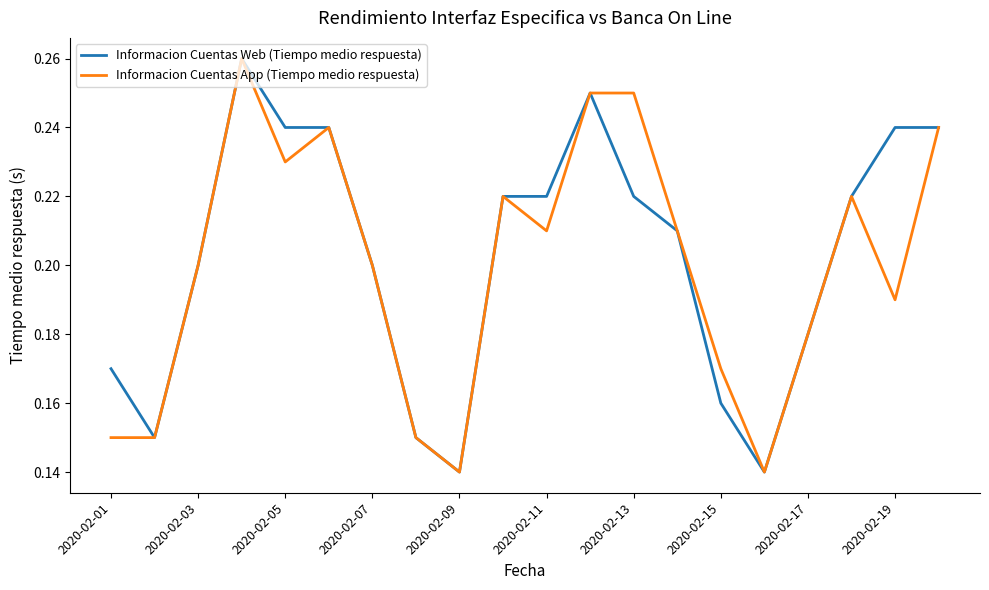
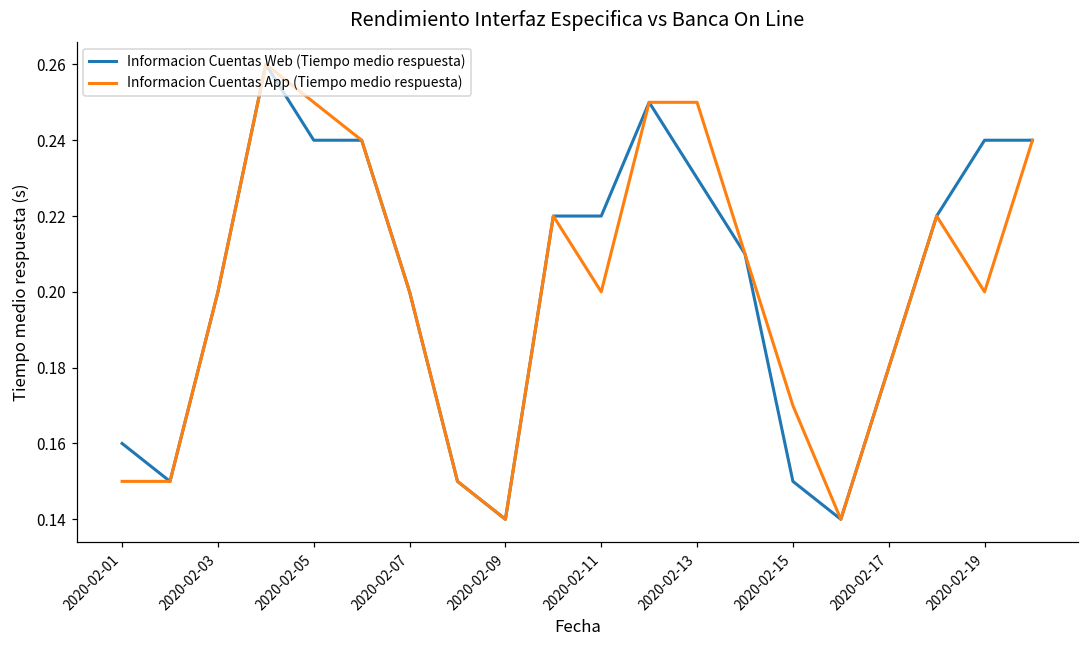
  {
    "Informacion Cuentas Web (Tiempo medio respuesta)": {
-     "2020-02-01": 0.17,
+     "2020-02-01": 0.16,
      "2020-02-05": 0.24,
      "2020-02-11": 0.22,
-     "2020-02-13": 0.22,
-     "2020-02-15": 0.16,
+     "2020-02-13": 0.23,
+     "2020-02-15": 0.15,
      "2020-02-19": 0.24
    },
    "Informacion Cuentas App (Tiempo medio respuesta)": {
      "2020-02-01": 0.15,
-     "2020-02-05": 0.23,
-     "2020-02-11": 0.21,
+     "2020-02-05": 0.25,
+     "2020-02-11": 0.20,
      "2020-02-13": 0.25,
      "2020-02-15": 0.17,
-     "2020-02-19": 0.19
+     "2020-02-19": 0.20
    }
  }
